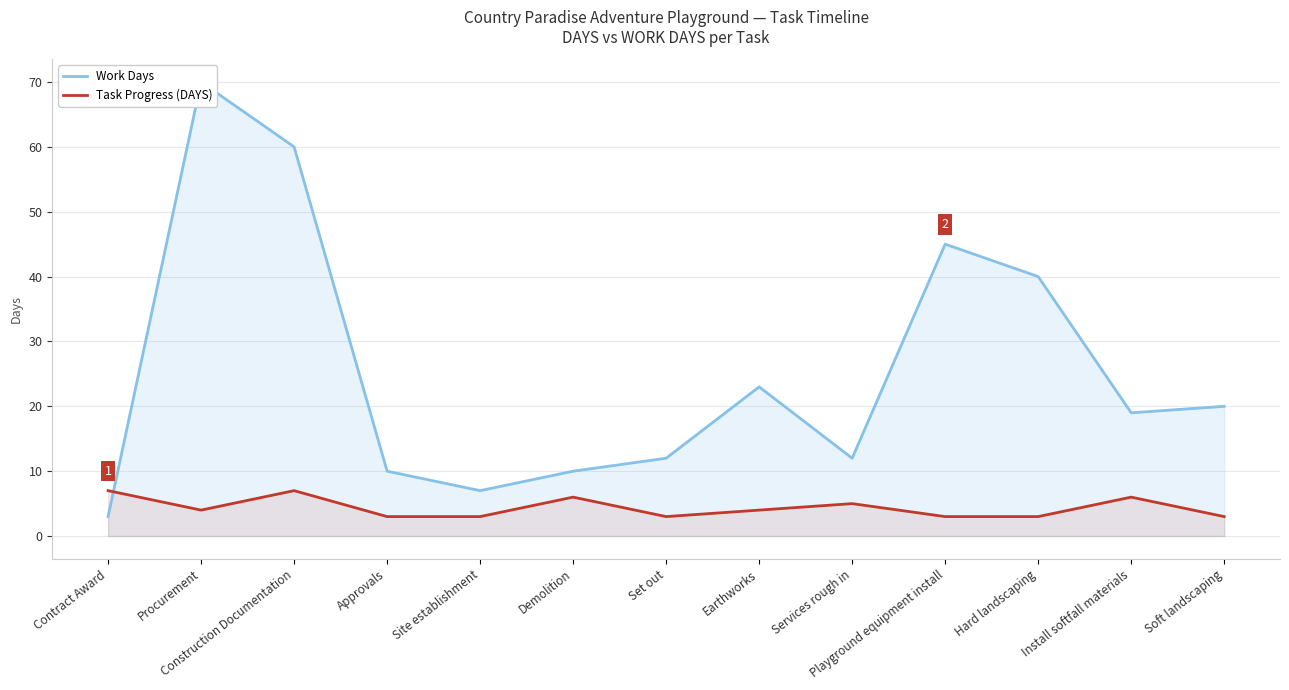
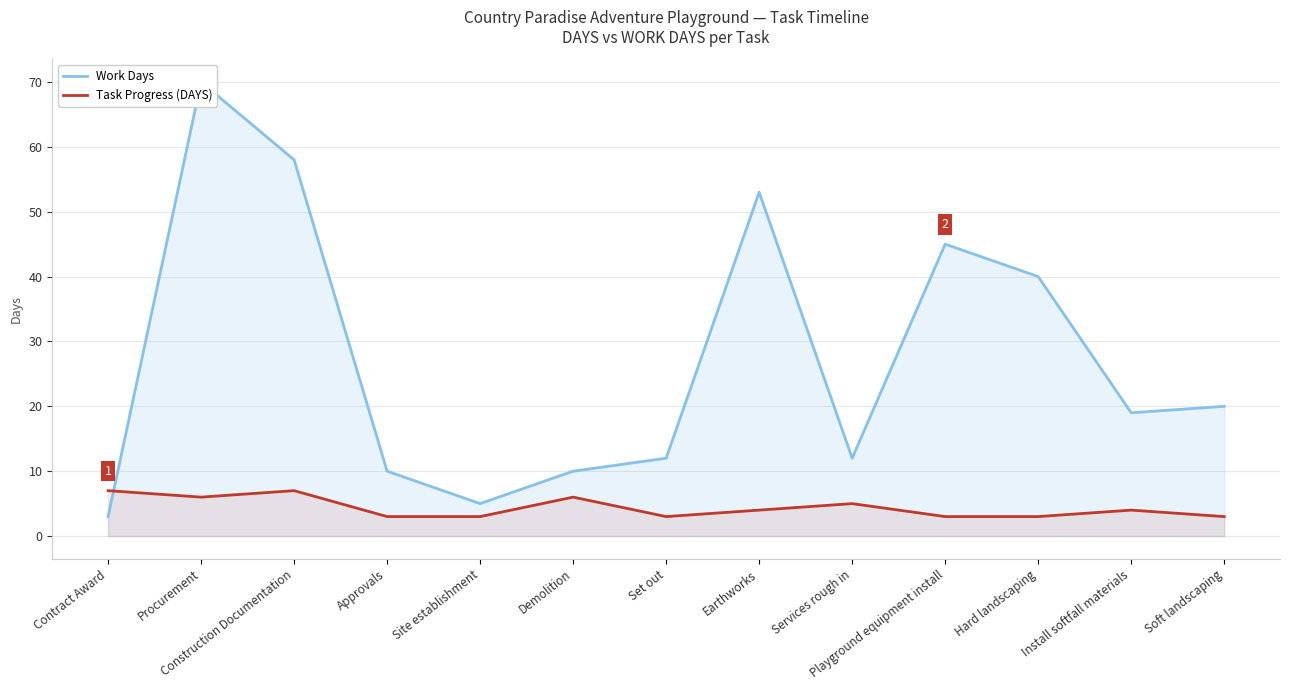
  {
    "Work Days": {
      "Contract Award": 3,
-     "Construction Documentation": 60,
+     "Construction Documentation": 58,
      "Approvals": 10,
-     "Site establishment": 7,
+     "Site establishment": 5,
      "Demolition": 10,
      "Set out": 12,
-     "Earthworks": 23,
+     "Earthworks": 53,
      "Services rough in": 12,
      "Hard landscaping": 40,
      "Install softfall materials": 19,
      "Soft landscaping": 20
    },
    "Task Progress (DAYS)": {
-     "Procurement": 4,
+     "Procurement": 6,
      "Construction Documentation": 7,
      "Approvals": 3,
      "Site establishment": 3,
      "Demolition": 6,
      "Set out": 3,
      "Earthworks": 4,
      "Services rough in": 5,
      "Playground equipment install": 3,
      "Hard landscaping": 3,
-     "Install softfall materials": 6,
+     "Install softfall materials": 4,
      "Soft landscaping": 3
    }
  }
